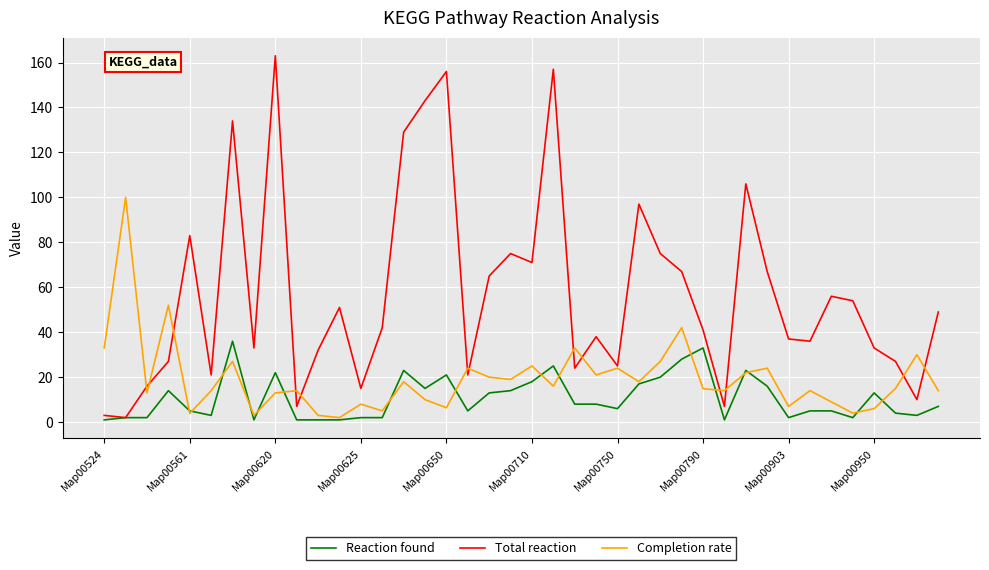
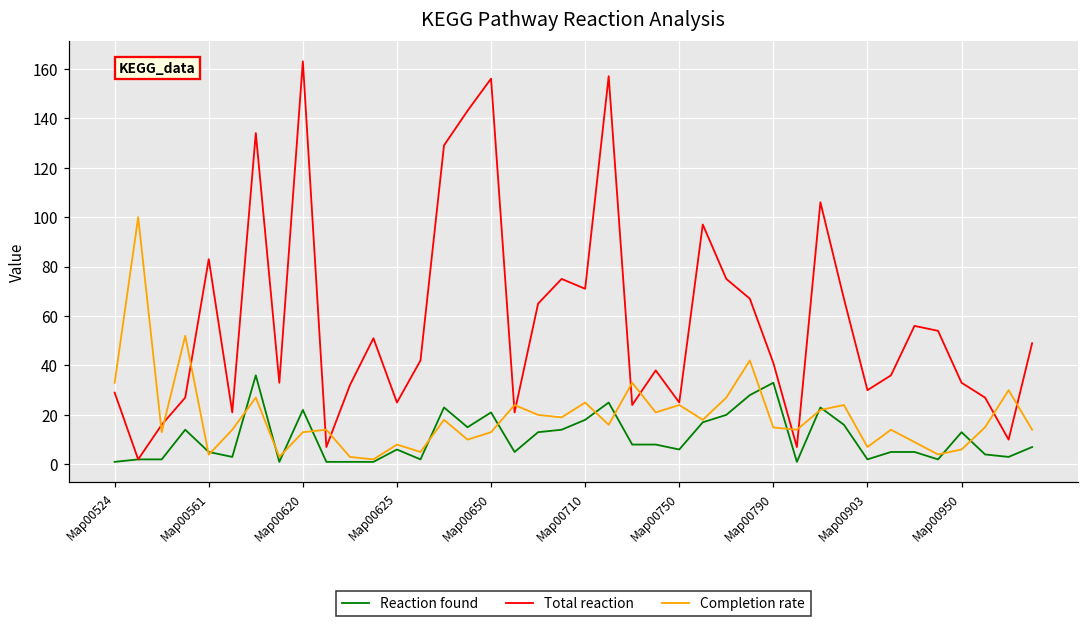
  {
    "Reaction found": {
      "Map00524": 1,
      "Map00620": 22,
-     "Map00625": 2,
+     "Map00625": 6,
      "Map00650": 21,
      "Map00710": 18,
      "Map00750": 6,
      "Map00790": 33,
      "Map00903": 2,
      "Map00950": 13
    },
    "Total reaction": {
-     "Map00524": 3,
+     "Map00524": 29,
      "Map00561": 83,
      "Map00620": 163,
-     "Map00625": 15,
+     "Map00625": 25,
      "Map00650": 156,
      "Map00710": 71,
      "Map00790": 41,
-     "Map00903": 37,
+     "Map00903": 30,
      "Map00950": 33
    },
    "Completion rate": {
      "Map00524": 33,
      "Map00620": 13,
      "Map00625": 8,
-     "Map00650": 6,
+     "Map00650": 13,
      "Map00710": 25,
      "Map00790": 15,
      "Map00903": 7,
      "Map00950": 6
    }
  }
